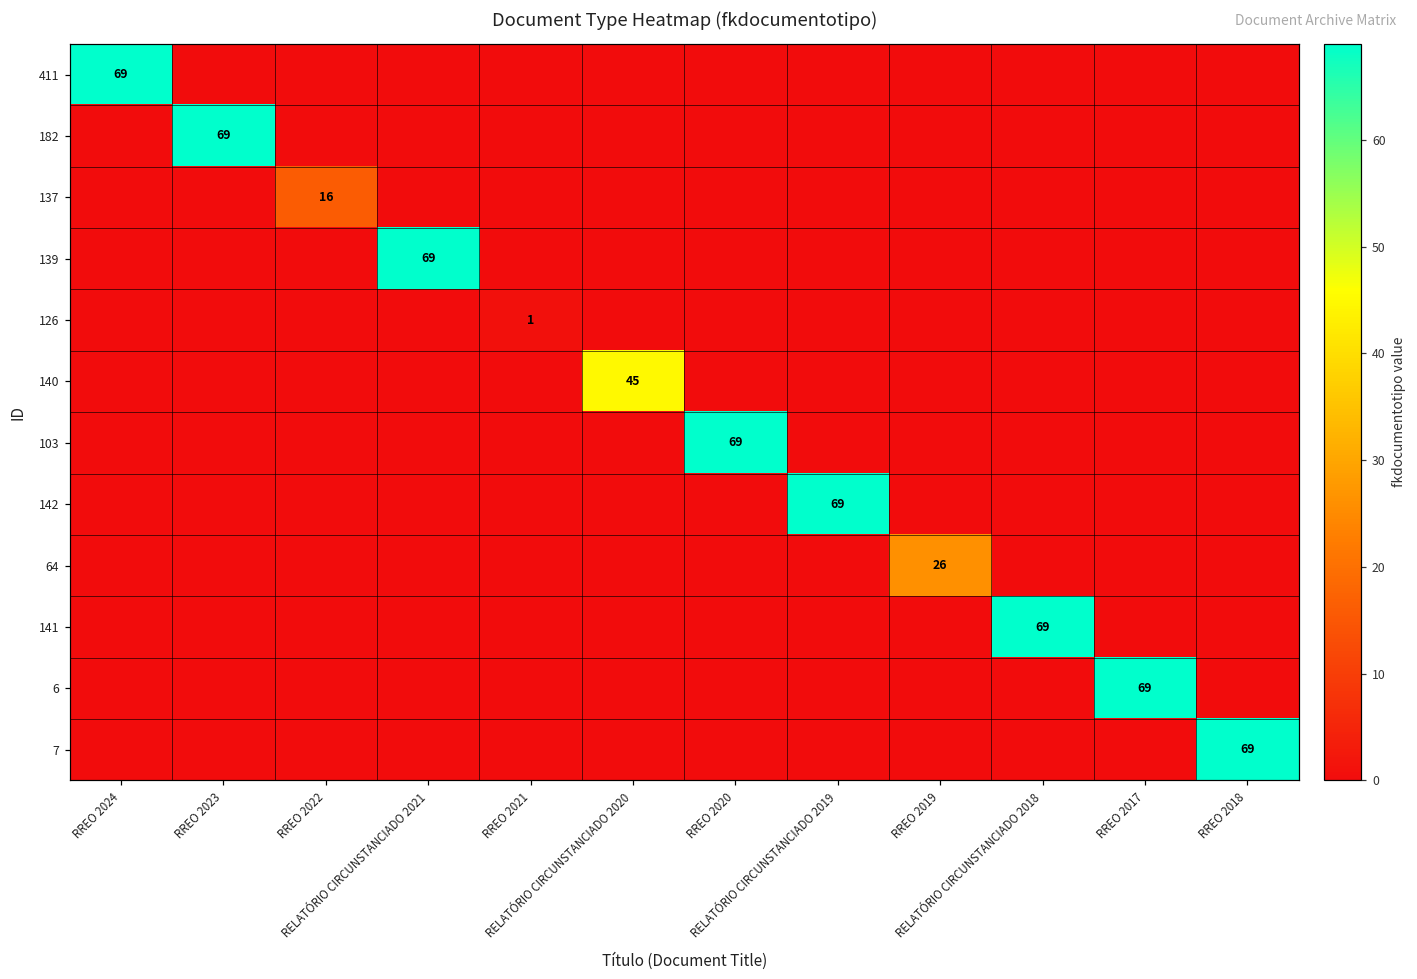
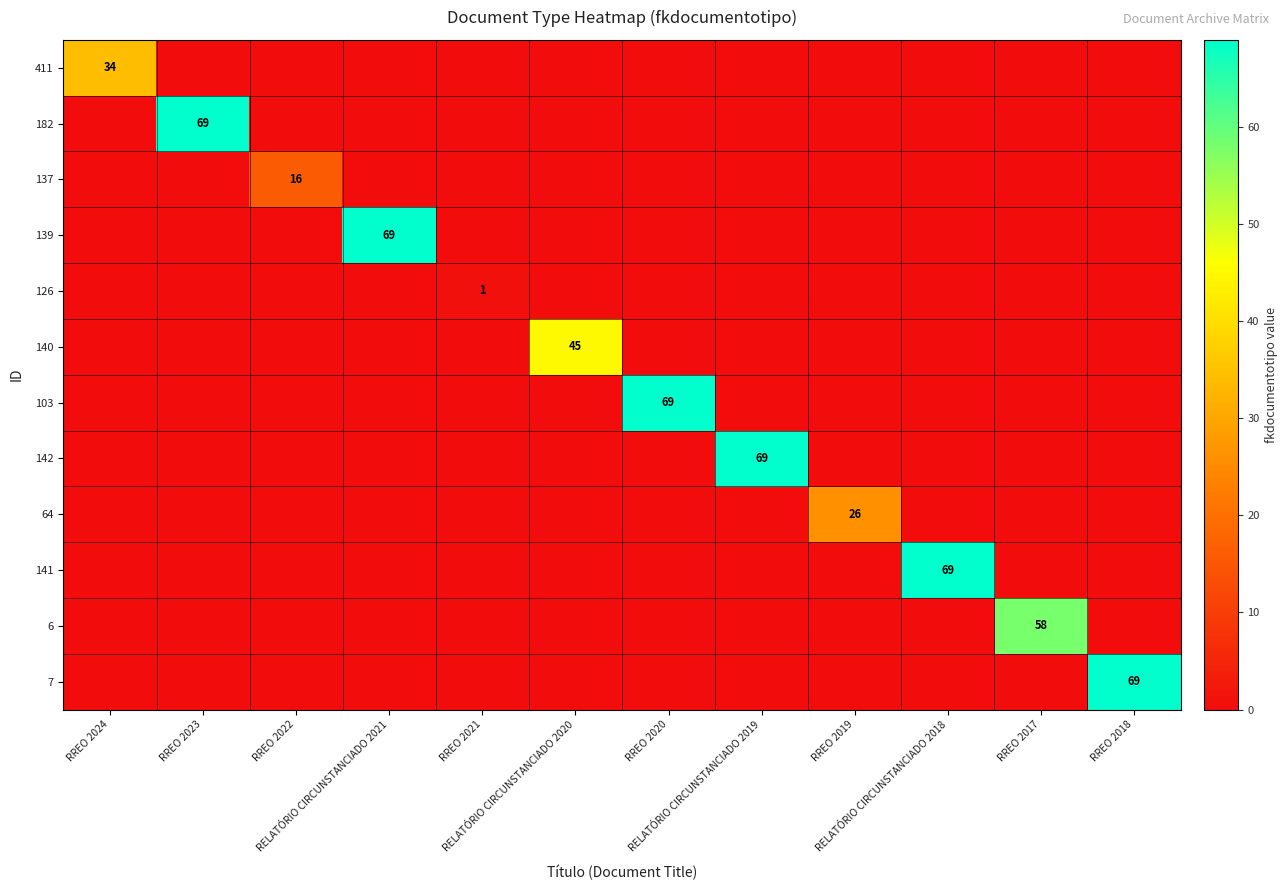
  {
    "411": {
-     "RREO 2024": 69
+     "RREO 2024": 34
    },
    "182": {
      "RREO 2023": 69
    },
    "137": {
      "RREO 2022": 16
    },
    "139": {
      "RELATÓRIO CIRCUNSTANCIADO 2021": 69
    },
    "126": {
      "RREO 2021": 1
    },
    "140": {
      "RELATÓRIO CIRCUNSTANCIADO 2020": 45
    },
    "103": {
      "RREO 2020": 69
    },
    "142": {
      "RELATÓRIO CIRCUNSTANCIADO 2019": 69
    },
    "64": {
      "RREO 2019": 26
    },
    "141": {
      "RELATÓRIO CIRCUNSTANCIADO 2018": 69
    },
    "6": {
-     "RREO 2017": 69
+     "RREO 2017": 58
    },
    "7": {
      "RREO 2018": 69
    }
  }
